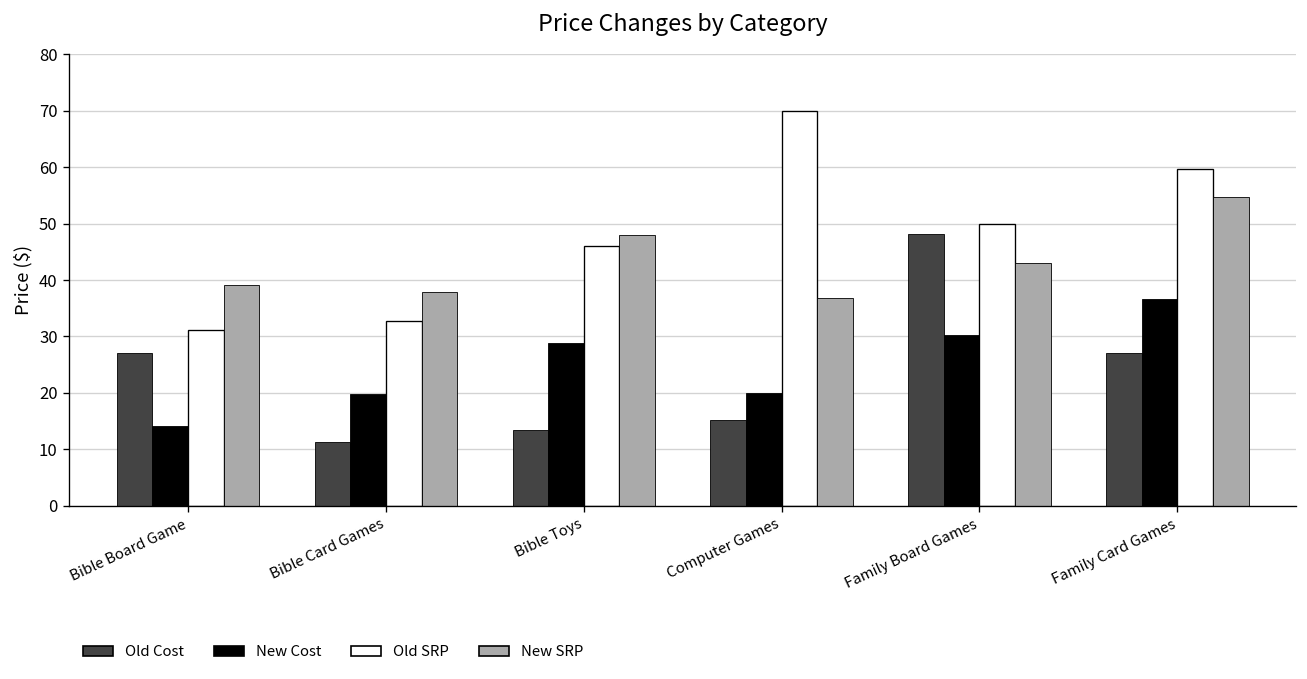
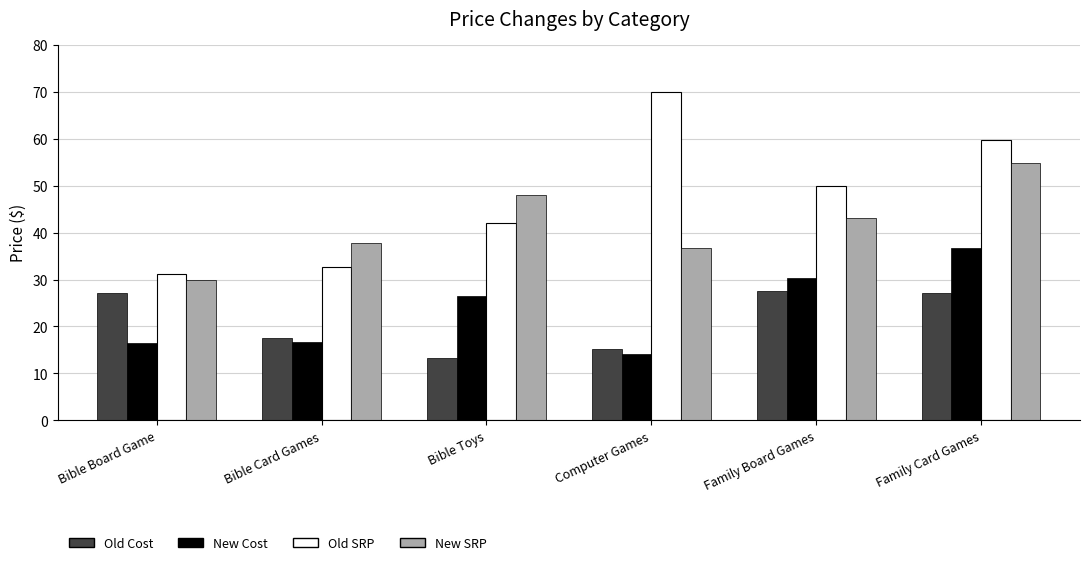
  {
    "Old Cost": {
      "Bible Board Game": 27,
-     "Bible Card Games": 11,
+     "Bible Card Games": 17,
      "Bible Toys": 13,
      "Computer Games": 15,
-     "Family Board Games": 48,
+     "Family Board Games": 27,
      "Family Card Games": 27
    },
    "New Cost": {
-     "Bible Board Game": 14,
-     "Bible Card Games": 20,
-     "Bible Toys": 29,
-     "Computer Games": 20,
+     "Bible Board Game": 17,
+     "Bible Card Games": 17,
+     "Bible Toys": 26,
+     "Computer Games": 14,
      "Family Board Games": 30,
      "Family Card Games": 37
    },
    "Old SRP": {
      "Bible Board Game": 31,
      "Bible Card Games": 33,
-     "Bible Toys": 46,
+     "Bible Toys": 42,
      "Computer Games": 70,
      "Family Board Games": 50,
      "Family Card Games": 60
    },
    "New SRP": {
-     "Bible Board Game": 39,
+     "Bible Board Game": 30,
      "Bible Card Games": 38,
      "Bible Toys": 48,
      "Computer Games": 37,
      "Family Board Games": 43,
      "Family Card Games": 55
    }
  }
